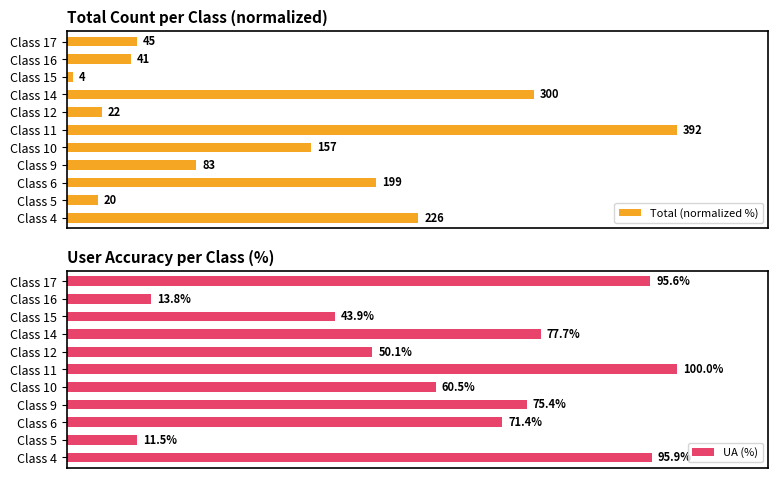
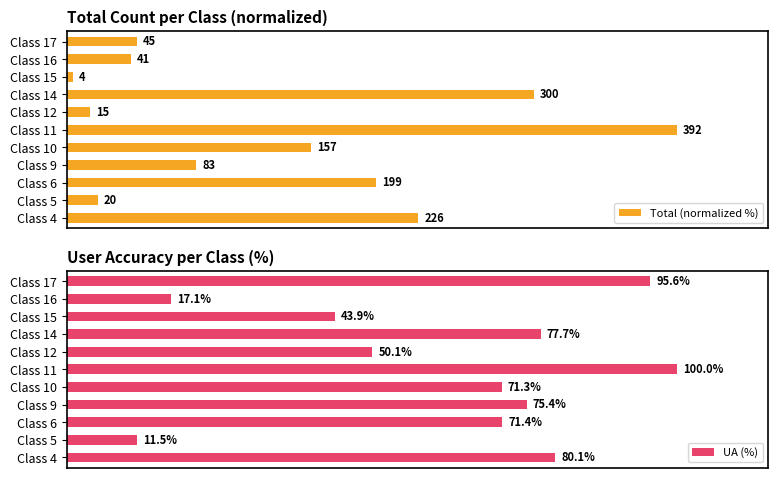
  {
    "Total Count per Class (normalized)": {
-     "Class 12": "22"
+     "Class 12": "15"
    },
    "User Accuracy per Class (%)": {
      "Class 17": "95.6%",
-     "Class 16": "13.8%",
+     "Class 16": "17.1%",
      "Class 15": "43.9%",
      "Class 14": "77.7%",
      "Class 12": "50.1%",
      "Class 11": "100.0%",
-     "Class 10": "60.5%",
+     "Class 10": "71.3%",
      "Class 9": "75.4%",
      "Class 6": "71.4%",
      "Class 5": "11.5%",
-     "Class 4": "95.9%"
+     "Class 4": "80.1%"
    }
  }
